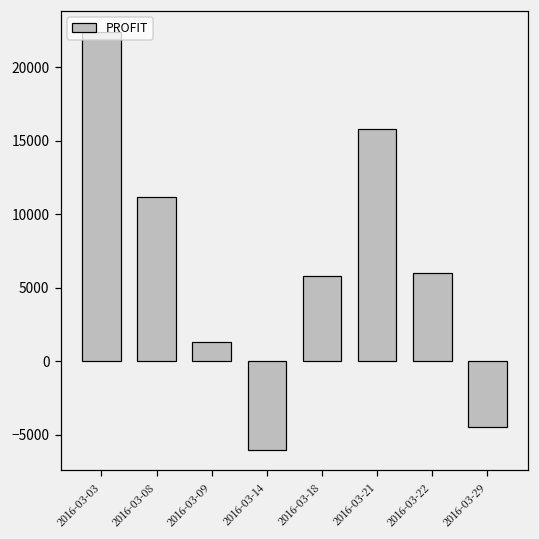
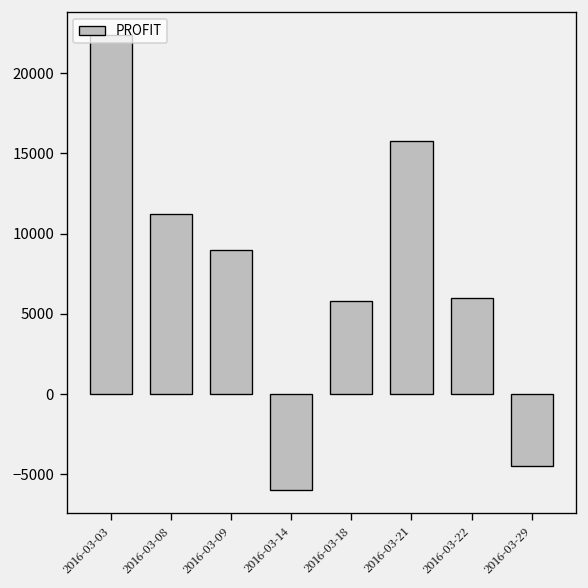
  {
    "2016-03-08": 11200,
-   "2016-03-09": 1300,
+   "2016-03-09": 9000,
    "2016-03-14": -6000,
    "2016-03-18": 5800,
    "2016-03-21": 15800,
    "2016-03-22": 6000,
    "2016-03-29": -4500
  }
